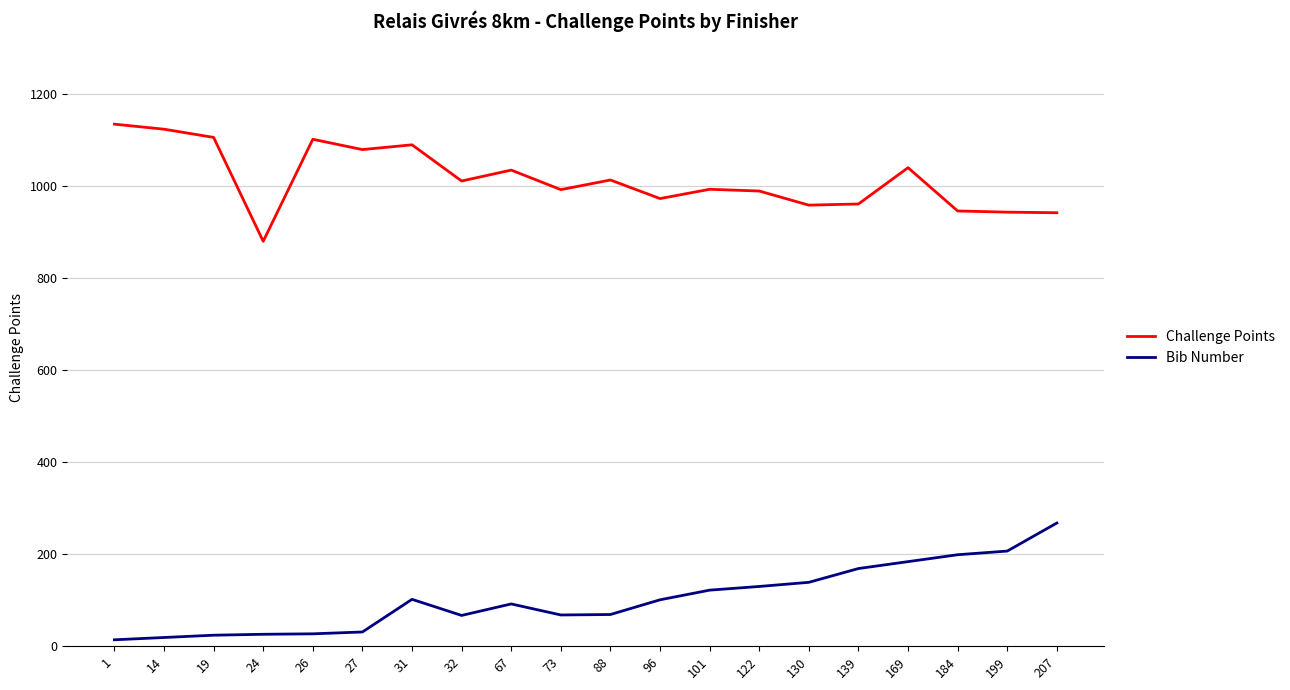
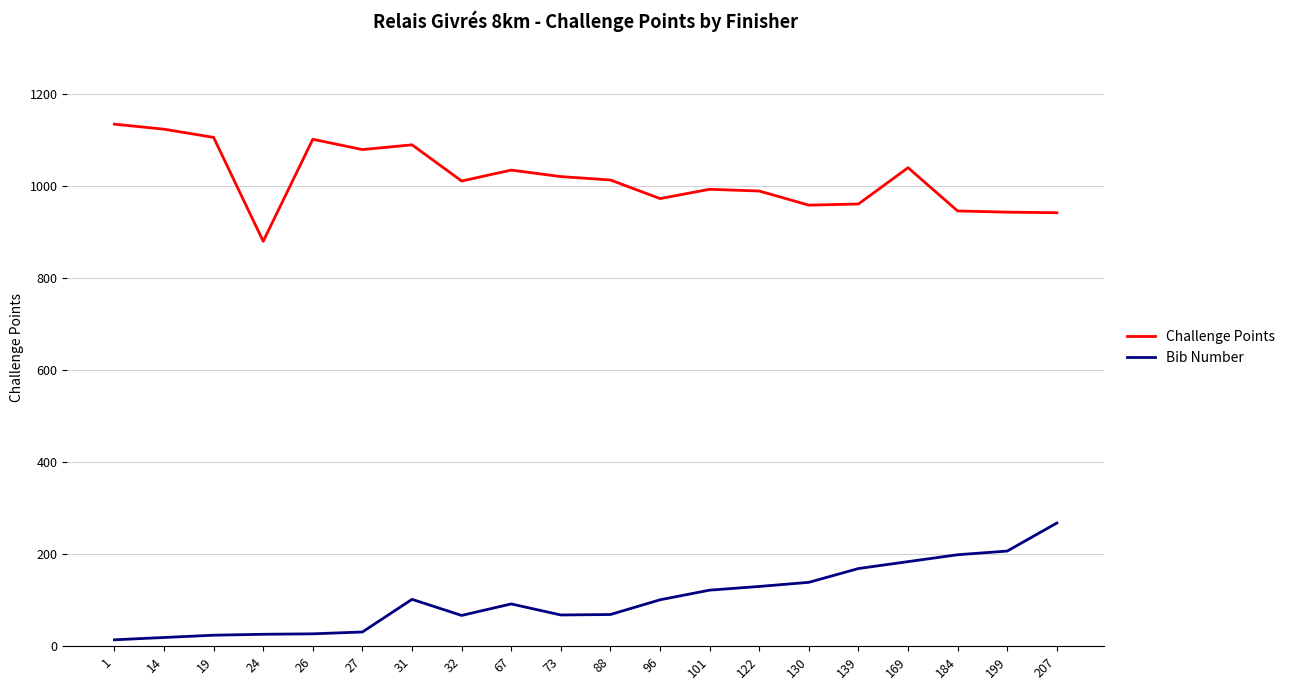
  {
    "Challenge Points": {
      "1": 1140,
      "14": 1120,
      "19": 1110,
      "24": 880,
      "26": 1100,
      "27": 1080,
      "31": 1090,
      "32": 1010,
      "67": 1040,
-     "73": 990,
+     "73": 1020,
      "88": 1010,
      "96": 970,
      "101": 990,
      "122": 990,
      "130": 960,
      "139": 960,
      "169": 1040,
      "184": 950,
      "199": 940,
      "207": 940
    },
    "Bib Number": {
      "1": 10,
      "14": 20,
      "19": 20,
      "24": 30,
      "26": 30,
      "27": 30,
      "31": 100,
      "32": 70,
      "67": 90,
      "73": 70,
      "88": 70,
      "96": 100,
      "101": 120,
      "122": 130,
      "130": 140,
      "139": 170,
      "169": 180,
      "184": 200,
      "199": 210,
      "207": 270
    }
  }
